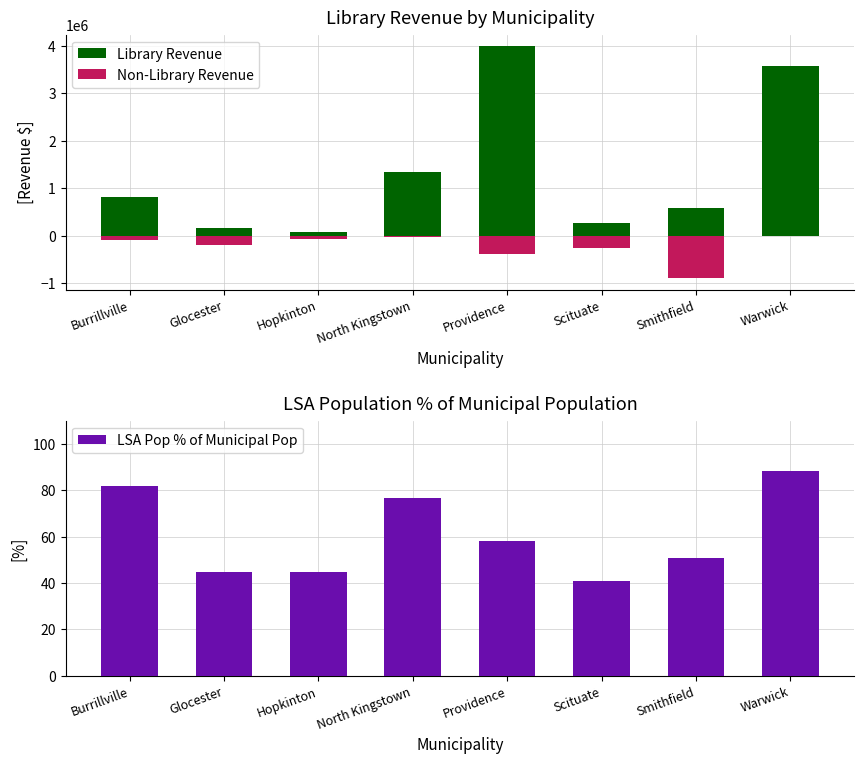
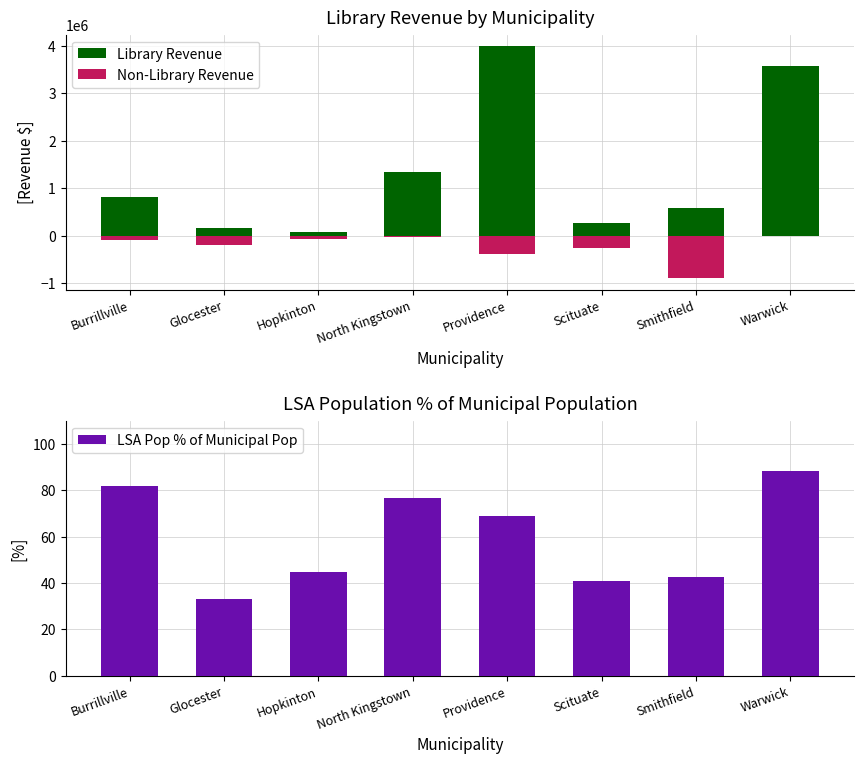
  {
    "Library Revenue by Municipality": {
      "Library Revenue": {
        "Burrillville": 800000,
        "Glocester": 200000,
        "Hopkinton": 100000,
        "North Kingstown": 1300000,
        "Providence": 4000000,
        "Scituate": 300000,
        "Smithfield": 600000,
        "Warwick": 3600000
      },
      "Non-Library Revenue": {
        "Burrillville": -100000,
        "Glocester": -200000,
        "Hopkinton": -100000,
        "Providence": -400000,
        "Scituate": -300000,
        "Smithfield": -900000,
        "Warwick": 0
      }
    },
    "LSA Population % of Municipal Population": {
      "Burrillville": 82,
-     "Glocester": 45,
+     "Glocester": 33,
      "Hopkinton": 45,
      "North Kingstown": 77,
-     "Providence": 58,
+     "Providence": 69,
      "Scituate": 41,
-     "Smithfield": 51,
+     "Smithfield": 43,
      "Warwick": 88
    }
  }
